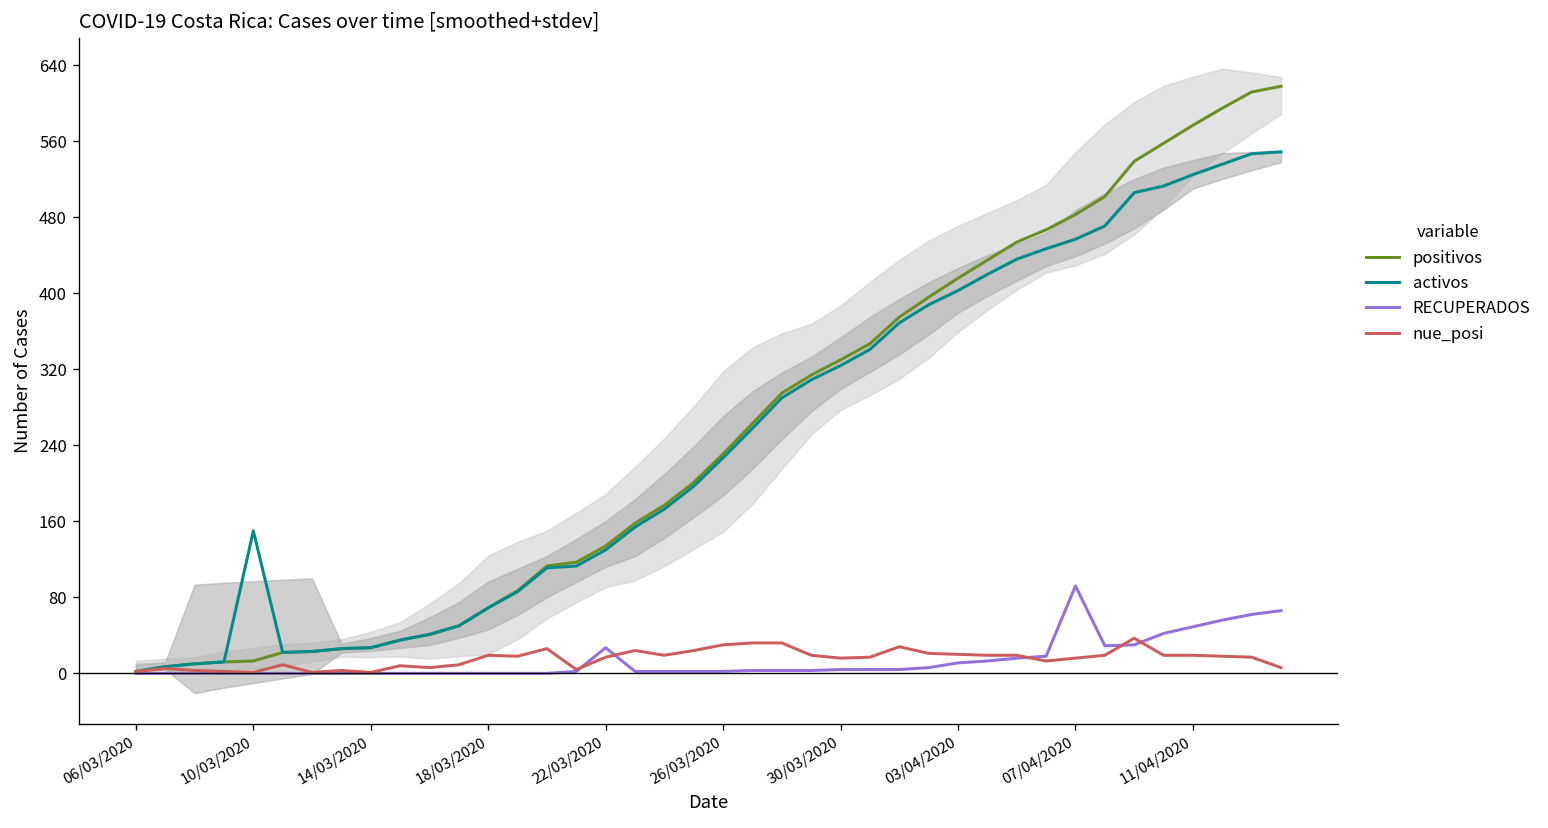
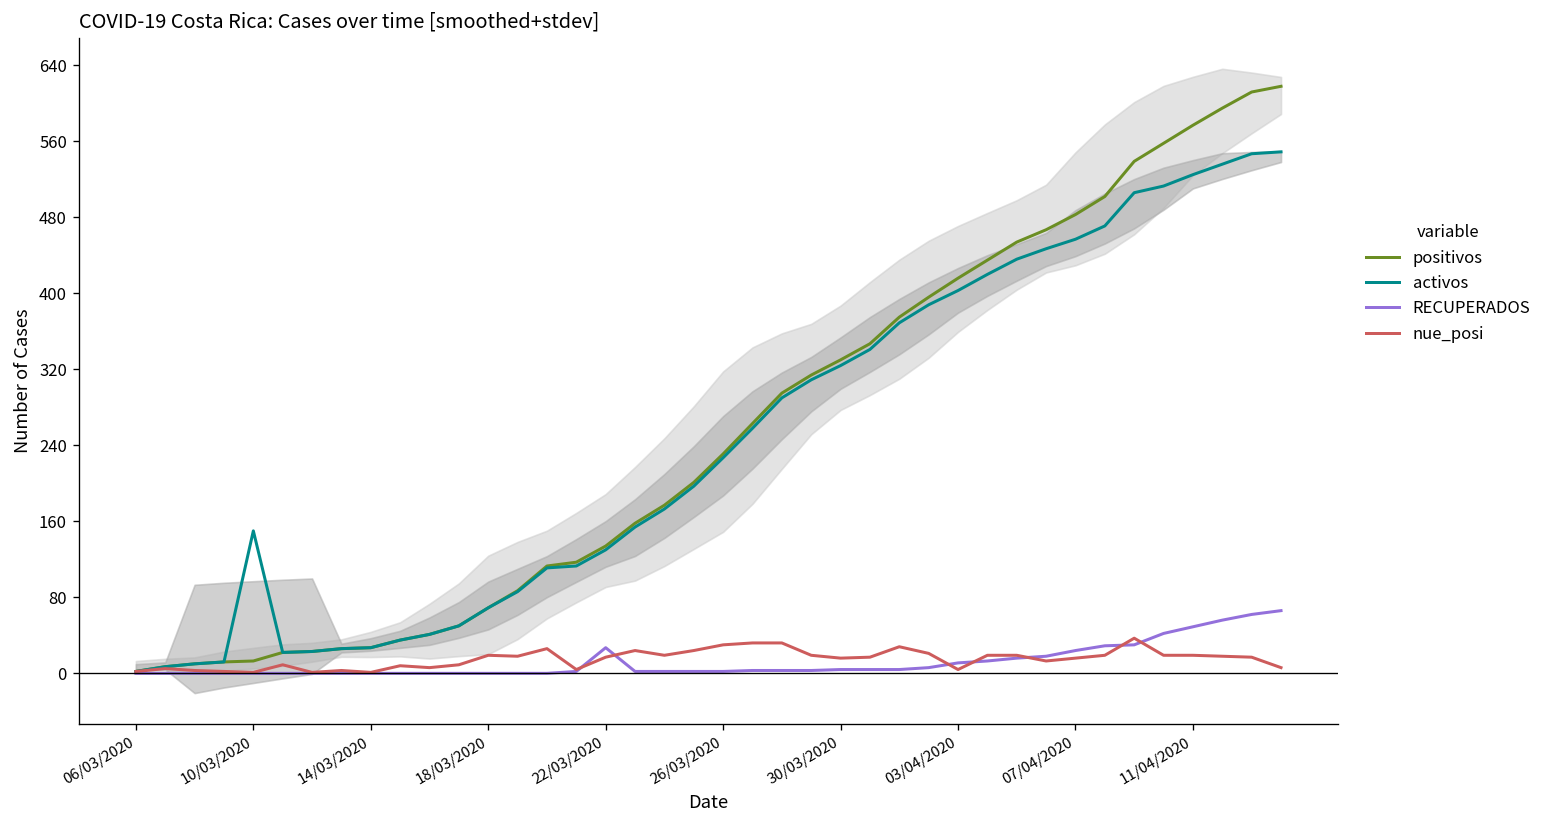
  {
    "positivos": {
      "10/03/2020": 10,
      "22/03/2020": 130,
      "26/03/2020": 230,
      "30/03/2020": 330,
      "03/04/2020": 420,
      "07/04/2020": 480,
      "11/04/2020": 580
    },
    "activos": {
      "10/03/2020": 150,
      "22/03/2020": 130,
      "26/03/2020": 230,
      "30/03/2020": 320,
      "03/04/2020": 400,
      "07/04/2020": 460,
      "11/04/2020": 530
    },
    "RECUPERADOS": {
      "18/03/2020": 0,
      "22/03/2020": 30,
      "26/03/2020": 0,
      "30/03/2020": 0,
      "03/04/2020": 10,
-     "07/04/2020": 90,
+     "07/04/2020": 20,
      "11/04/2020": 50
    },
    "nue_posi": {
      "18/03/2020": 20,
      "22/03/2020": 20,
      "26/03/2020": 30,
      "30/03/2020": 20,
-     "03/04/2020": 20,
+     "03/04/2020": 0,
      "07/04/2020": 20,
      "11/04/2020": 20
    }
  }
